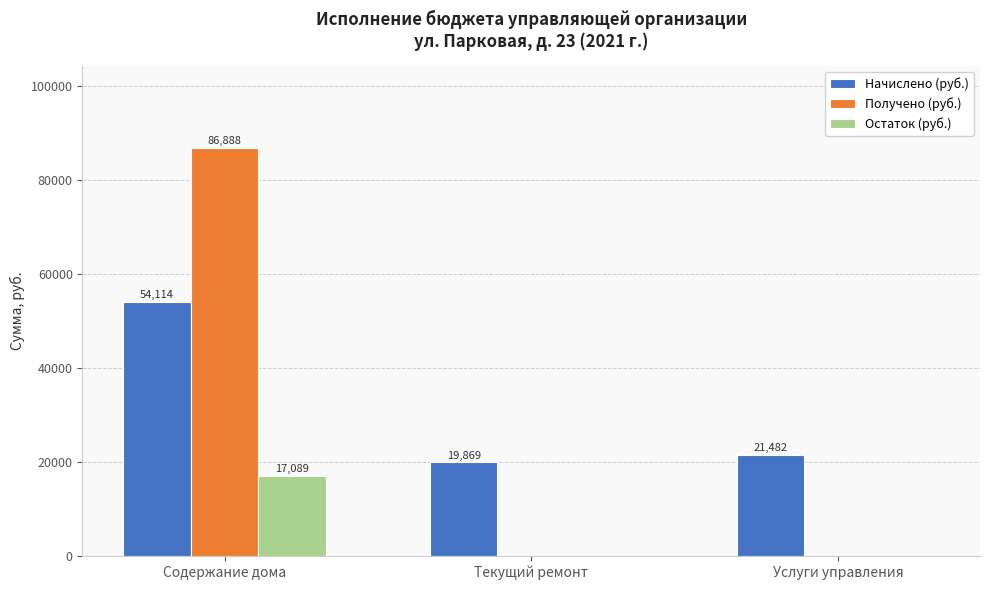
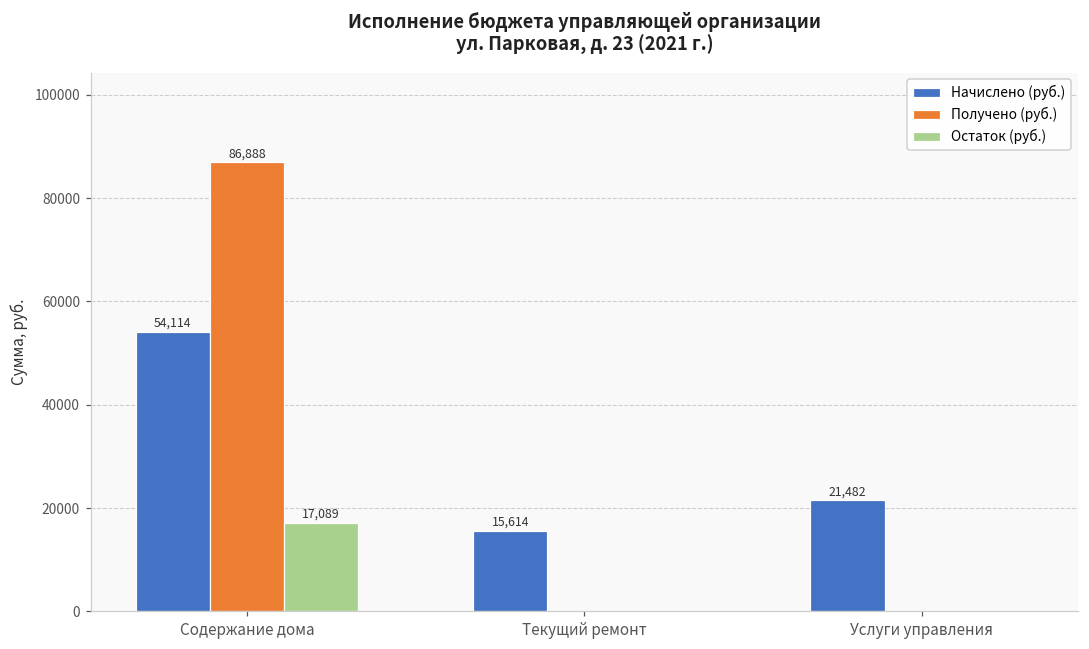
  {
    "Начислено (руб.)": {
      "Содержание дома": "54,114",
-     "Текущий ремонт": "19,869",
+     "Текущий ремонт": "15,614",
      "Услуги управления": "21,482"
    },
    "Получено (руб.)": {
      "Содержание дома": "86,888"
    },
    "Остаток (руб.)": {
      "Содержание дома": "17,089"
    }
  }
